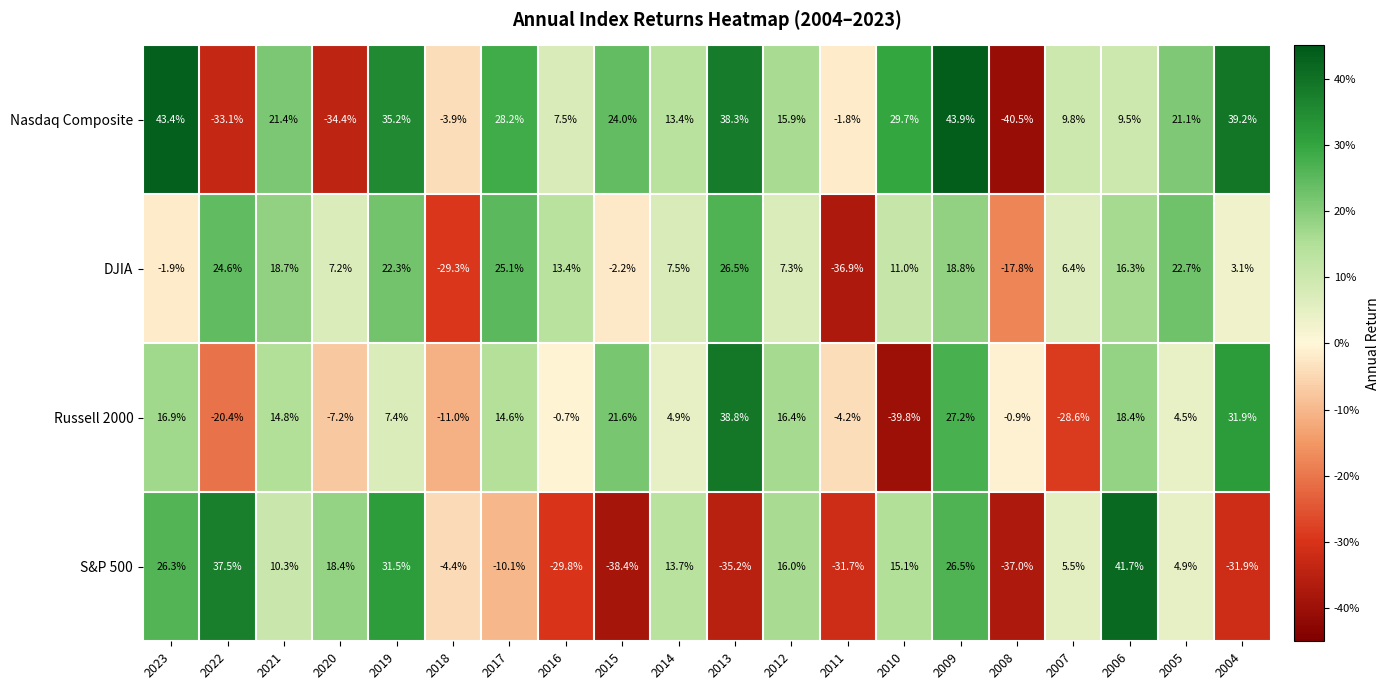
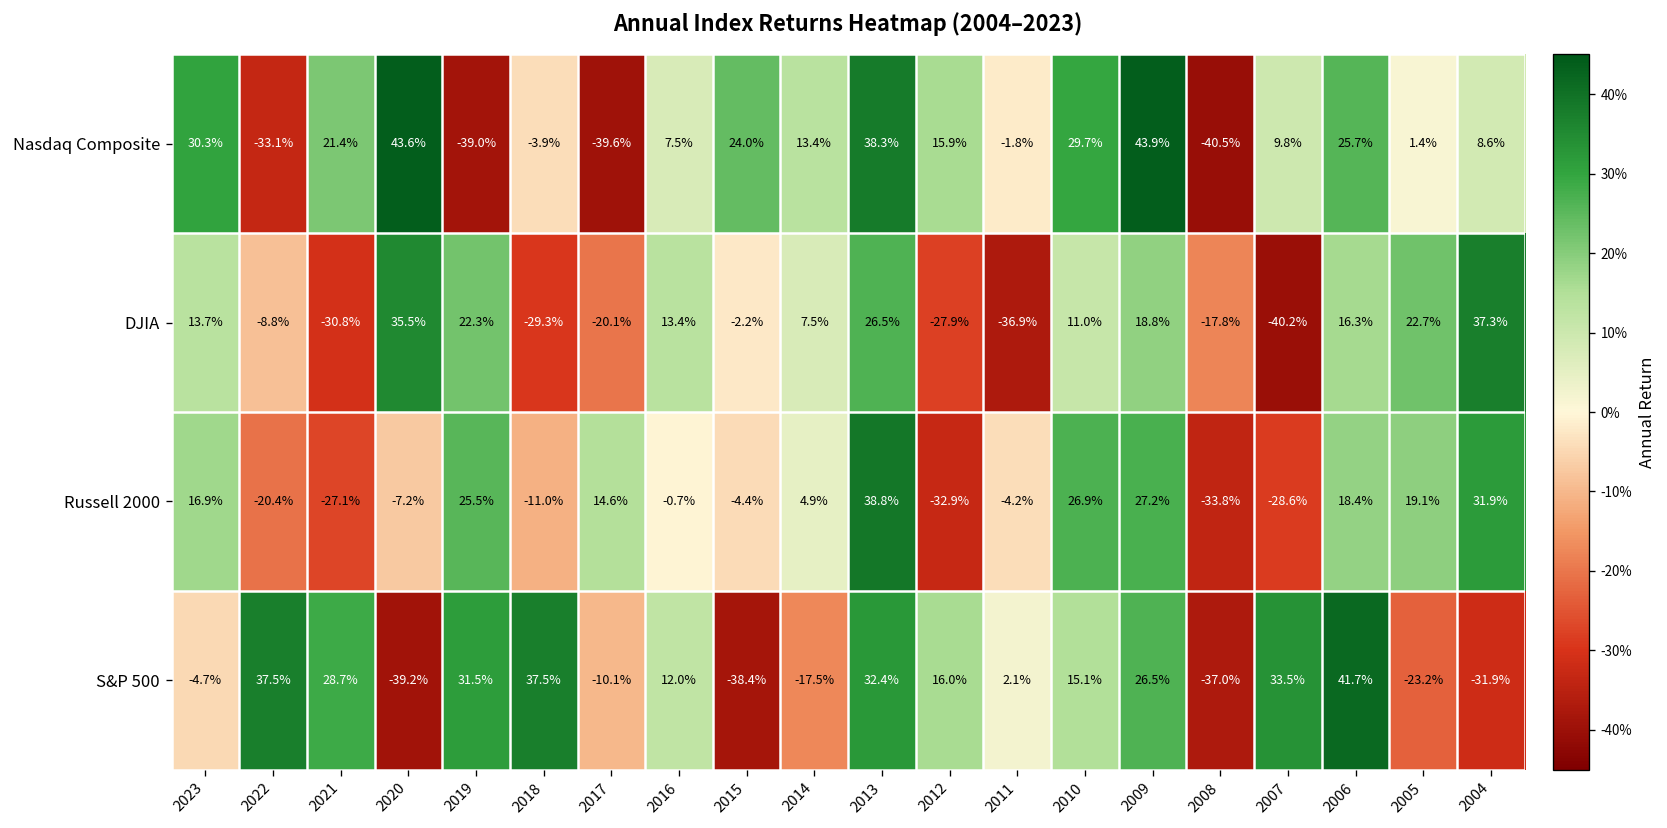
  {
    "Nasdaq Composite": {
-     "2023": "43.4%",
+     "2023": "30.3%",
      "2022": "-33.1%",
      "2021": "21.4%",
-     "2020": "-34.4%",
-     "2019": "35.2%",
+     "2020": "43.6%",
+     "2019": "-39.0%",
      "2018": "-3.9%",
-     "2017": "28.2%",
+     "2017": "-39.6%",
      "2016": "7.5%",
      "2015": "24.0%",
      "2014": "13.4%",
      "2013": "38.3%",
      "2012": "15.9%",
      "2011": "-1.8%",
      "2010": "29.7%",
      "2009": "43.9%",
      "2008": "-40.5%",
      "2007": "9.8%",
-     "2006": "9.5%",
-     "2005": "21.1%",
-     "2004": "39.2%"
+     "2006": "25.7%",
+     "2005": "1.4%",
+     "2004": "8.6%"
    },
    "DJIA": {
-     "2023": "-1.9%",
-     "2022": "24.6%",
-     "2021": "18.7%",
-     "2020": "7.2%",
+     "2023": "13.7%",
+     "2022": "-8.8%",
+     "2021": "-30.8%",
+     "2020": "35.5%",
      "2019": "22.3%",
      "2018": "-29.3%",
-     "2017": "25.1%",
+     "2017": "-20.1%",
      "2016": "13.4%",
      "2015": "-2.2%",
      "2014": "7.5%",
      "2013": "26.5%",
-     "2012": "7.3%",
+     "2012": "-27.9%",
      "2011": "-36.9%",
      "2010": "11.0%",
      "2009": "18.8%",
      "2008": "-17.8%",
-     "2007": "6.4%",
+     "2007": "-40.2%",
      "2006": "16.3%",
      "2005": "22.7%",
-     "2004": "3.1%"
+     "2004": "37.3%"
    },
    "Russell 2000": {
      "2023": "16.9%",
      "2022": "-20.4%",
-     "2021": "14.8%",
+     "2021": "-27.1%",
      "2020": "-7.2%",
-     "2019": "7.4%",
+     "2019": "25.5%",
      "2018": "-11.0%",
      "2017": "14.6%",
      "2016": "-0.7%",
-     "2015": "21.6%",
+     "2015": "-4.4%",
      "2014": "4.9%",
      "2013": "38.8%",
-     "2012": "16.4%",
+     "2012": "-32.9%",
      "2011": "-4.2%",
-     "2010": "-39.8%",
+     "2010": "26.9%",
      "2009": "27.2%",
-     "2008": "-0.9%",
+     "2008": "-33.8%",
      "2007": "-28.6%",
      "2006": "18.4%",
-     "2005": "4.5%",
+     "2005": "19.1%",
      "2004": "31.9%"
    },
    "S&P 500": {
-     "2023": "26.3%",
+     "2023": "-4.7%",
      "2022": "37.5%",
-     "2021": "10.3%",
-     "2020": "18.4%",
+     "2021": "28.7%",
+     "2020": "-39.2%",
      "2019": "31.5%",
-     "2018": "-4.4%",
+     "2018": "37.5%",
      "2017": "-10.1%",
-     "2016": "-29.8%",
+     "2016": "12.0%",
      "2015": "-38.4%",
-     "2014": "13.7%",
-     "2013": "-35.2%",
+     "2014": "-17.5%",
+     "2013": "32.4%",
      "2012": "16.0%",
-     "2011": "-31.7%",
+     "2011": "2.1%",
      "2010": "15.1%",
      "2009": "26.5%",
      "2008": "-37.0%",
-     "2007": "5.5%",
+     "2007": "33.5%",
      "2006": "41.7%",
-     "2005": "4.9%",
+     "2005": "-23.2%",
      "2004": "-31.9%"
    }
  }
